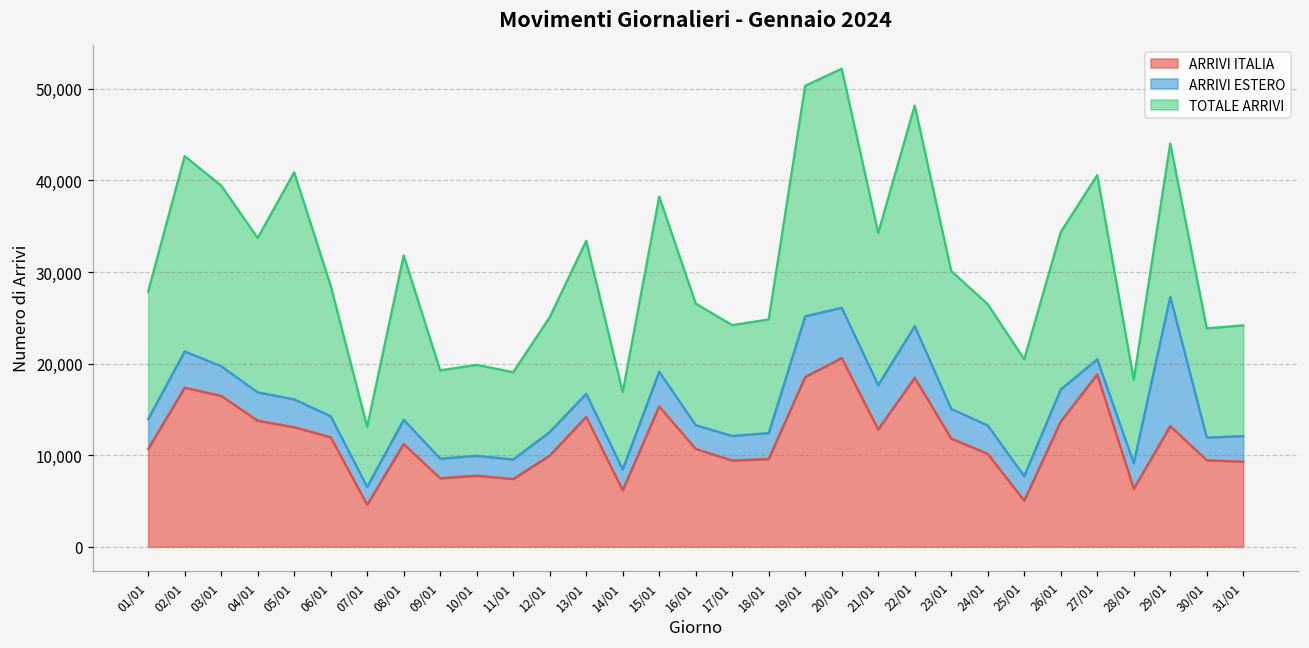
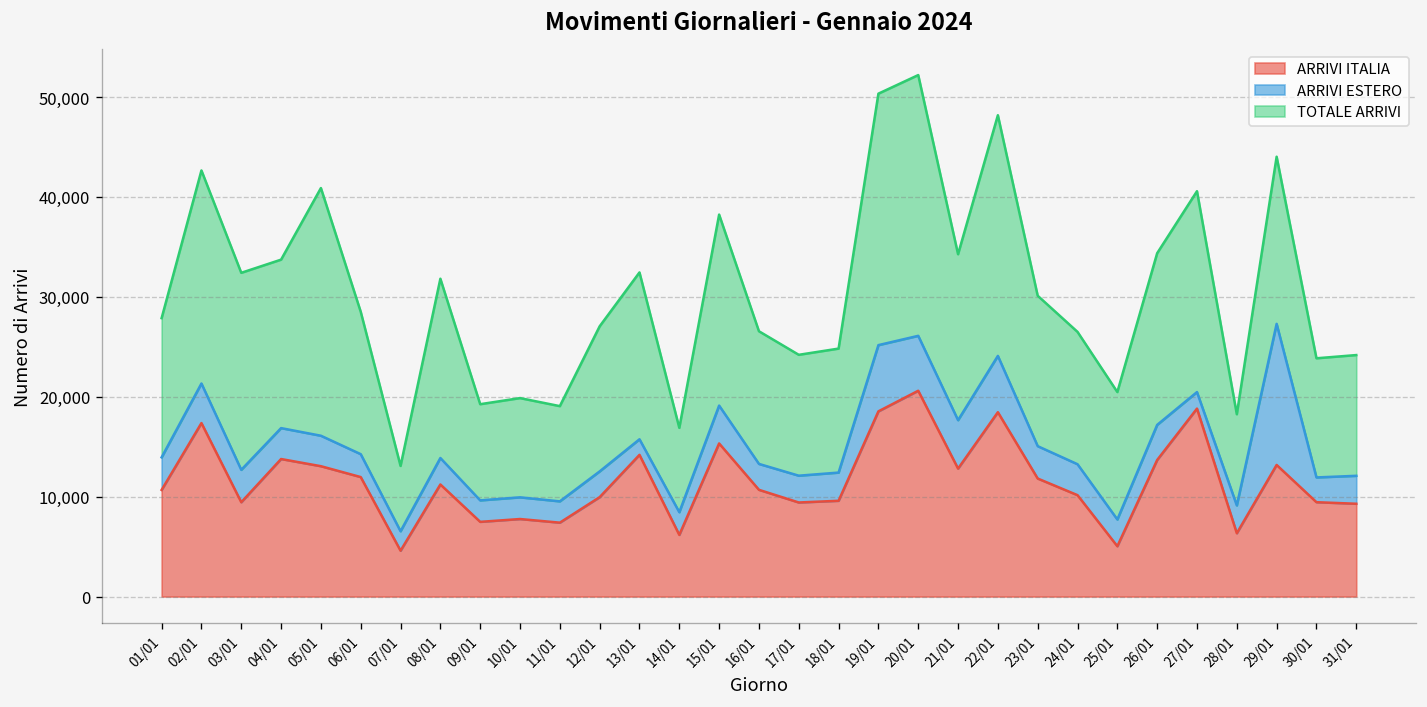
  {
    "ARRIVI ITALIA": {
      "01/01": "11,000",
      "02/01": "17,000",
-     "03/01": "16,000",
+     "03/01": "9,000",
      "04/01": "14,000",
      "05/01": "13,000",
      "06/01": "12,000",
      "07/01": "5,000",
      "08/01": "11,000",
      "09/01": "7,000",
      "10/01": "8,000",
      "11/01": "7,000",
      "12/01": "10,000",
      "13/01": "14,000",
      "14/01": "6,000",
      "15/01": "15,000",
      "16/01": "11,000",
      "17/01": "9,000",
      "18/01": "10,000",
      "19/01": "19,000",
      "20/01": "21,000",
      "21/01": "13,000",
      "22/01": "18,000",
      "23/01": "12,000",
      "24/01": "10,000",
      "25/01": "5,000",
      "26/01": "14,000",
      "27/01": "19,000",
      "28/01": "6,000",
      "29/01": "13,000",
      "30/01": "9,000",
      "31/01": "9,000"
    },
    "ARRIVI ESTERO": {
      "01/01": "3,000",
      "02/01": "4,000",
      "03/01": "3,000",
      "04/01": "3,000",
      "05/01": "3,000",
      "06/01": "2,000",
      "07/01": "2,000",
      "08/01": "3,000",
      "09/01": "2,000",
      "10/01": "2,000",
      "11/01": "2,000",
      "12/01": "3,000",
-     "13/01": "3,000",
+     "13/01": "2,000",
      "14/01": "2,000",
      "15/01": "4,000",
      "16/01": "3,000",
      "17/01": "3,000",
      "18/01": "3,000",
      "19/01": "7,000",
      "20/01": "5,000",
      "21/01": "5,000",
      "22/01": "6,000",
      "23/01": "3,000",
      "24/01": "3,000",
      "25/01": "3,000",
      "26/01": "4,000",
      "27/01": "2,000",
      "28/01": "3,000",
      "29/01": "14,000",
      "30/01": "2,000",
      "31/01": "3,000"
    },
    "TOTALE ARRIVI": {
      "01/01": "14,000",
      "02/01": "21,000",
      "03/01": "20,000",
      "04/01": "17,000",
      "05/01": "25,000",
      "06/01": "14,000",
      "07/01": "7,000",
      "08/01": "18,000",
      "09/01": "10,000",
      "10/01": "10,000",
      "11/01": "10,000",
-     "12/01": "13,000",
+     "12/01": "15,000",
      "13/01": "17,000",
      "14/01": "8,000",
      "15/01": "19,000",
      "16/01": "13,000",
      "17/01": "12,000",
      "18/01": "12,000",
      "19/01": "25,000",
      "20/01": "26,000",
      "21/01": "17,000",
      "22/01": "24,000",
      "23/01": "15,000",
      "24/01": "13,000",
      "25/01": "13,000",
      "26/01": "17,000",
      "27/01": "20,000",
      "28/01": "9,000",
      "29/01": "17,000",
      "30/01": "12,000",
      "31/01": "12,000"
    }
  }
